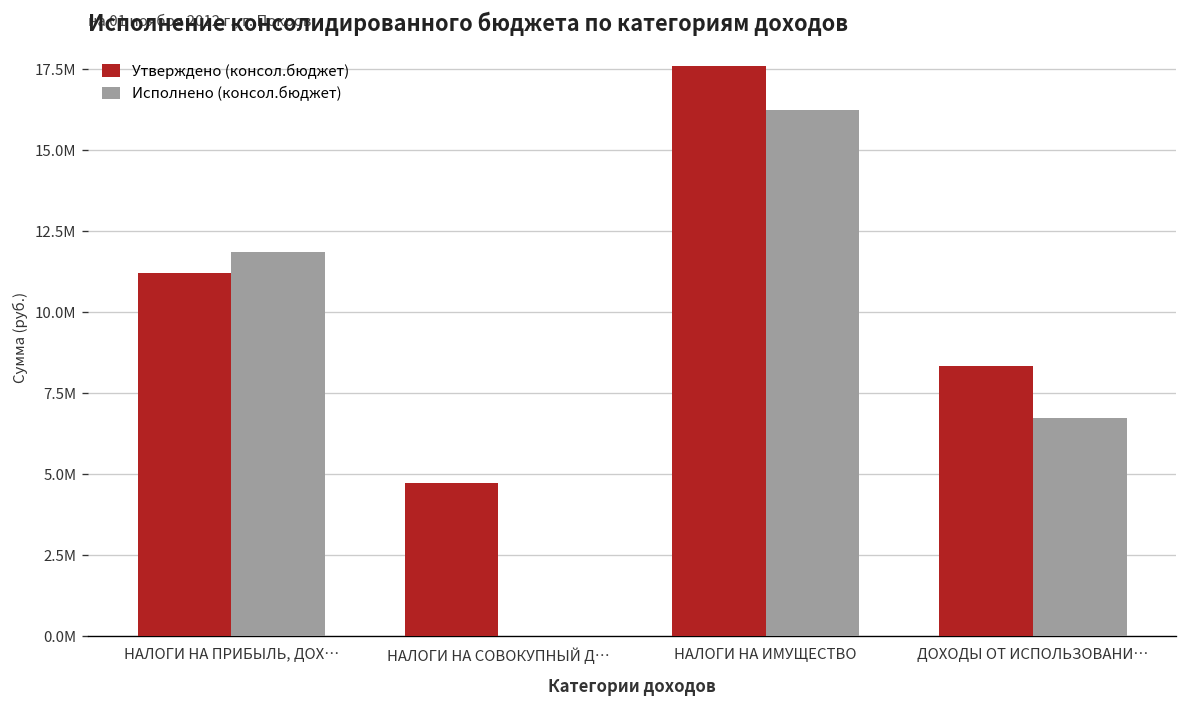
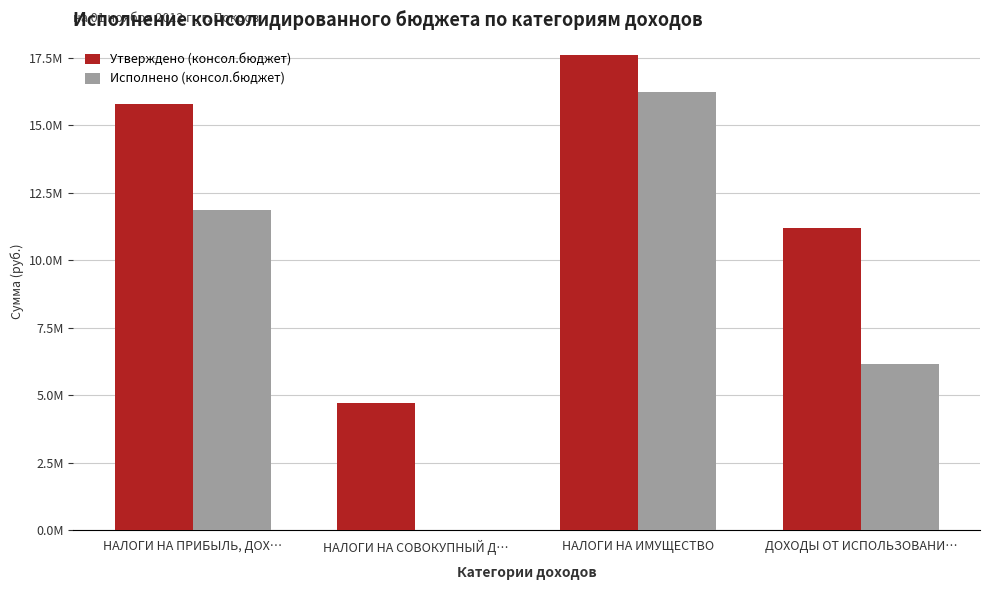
  {
    "Утверждено (консол.бюджет)": {
-     "НАЛОГИ НА ПРИБЫЛЬ, ДОХ…": 11200000,
+     "НАЛОГИ НА ПРИБЫЛЬ, ДОХ…": 15800000,
      "НАЛОГИ НА СОВОКУПНЫЙ Д…": 4700000,
      "НАЛОГИ НА ИМУЩЕСТВО": 17600000,
-     "ДОХОДЫ ОТ ИСПОЛЬЗОВАНИ…": 8300000
+     "ДОХОДЫ ОТ ИСПОЛЬЗОВАНИ…": 11200000
    },
    "Исполнено (консол.бюджет)": {
      "НАЛОГИ НА ПРИБЫЛЬ, ДОХ…": 11900000,
      "НАЛОГИ НА СОВОКУПНЫЙ Д…": 0,
      "НАЛОГИ НА ИМУЩЕСТВО": 16200000,
-     "ДОХОДЫ ОТ ИСПОЛЬЗОВАНИ…": 6700000
+     "ДОХОДЫ ОТ ИСПОЛЬЗОВАНИ…": 6200000
    }
  }
